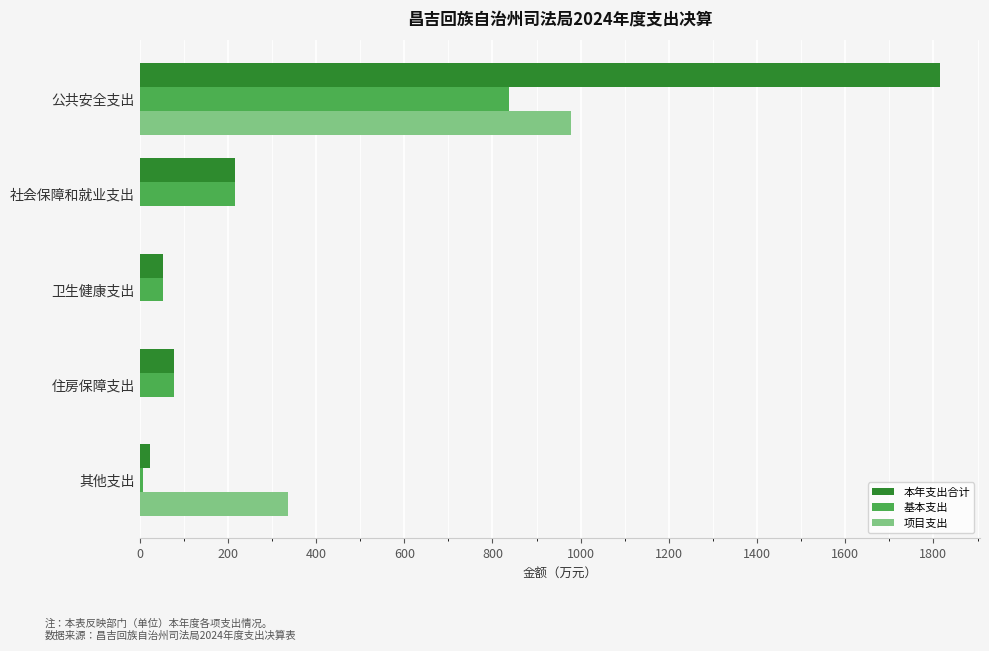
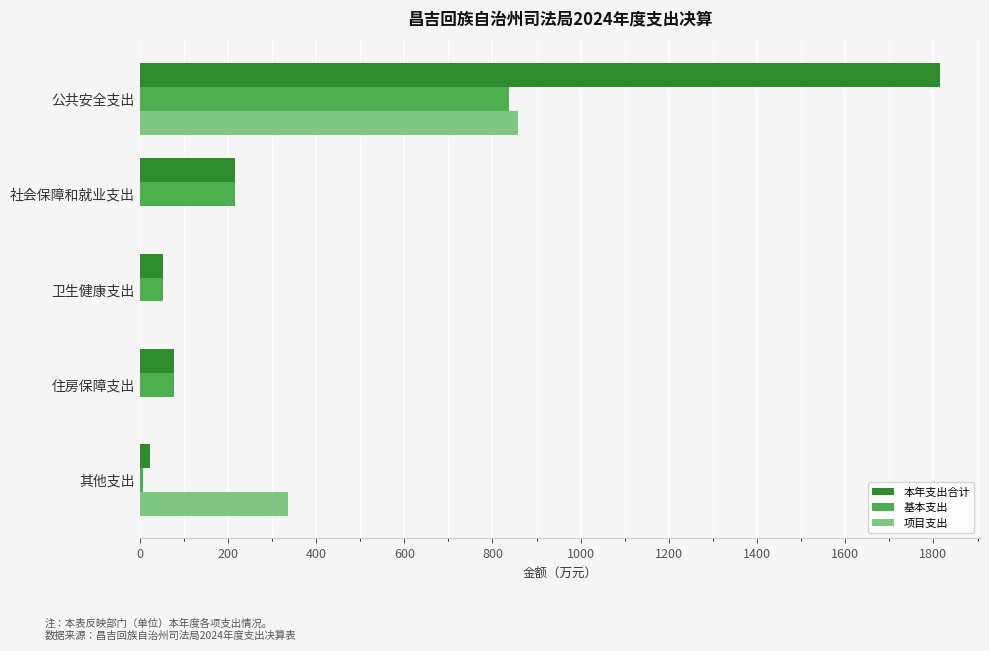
  {
    "项目支出": {
-     "公共安全支出": 980,
+     "公共安全支出": 860,
      "社会保障和就业支出": 0,
      "卫生健康支出": 0,
      "住房保障支出": 0,
      "其他支出": 340
    }
  }
